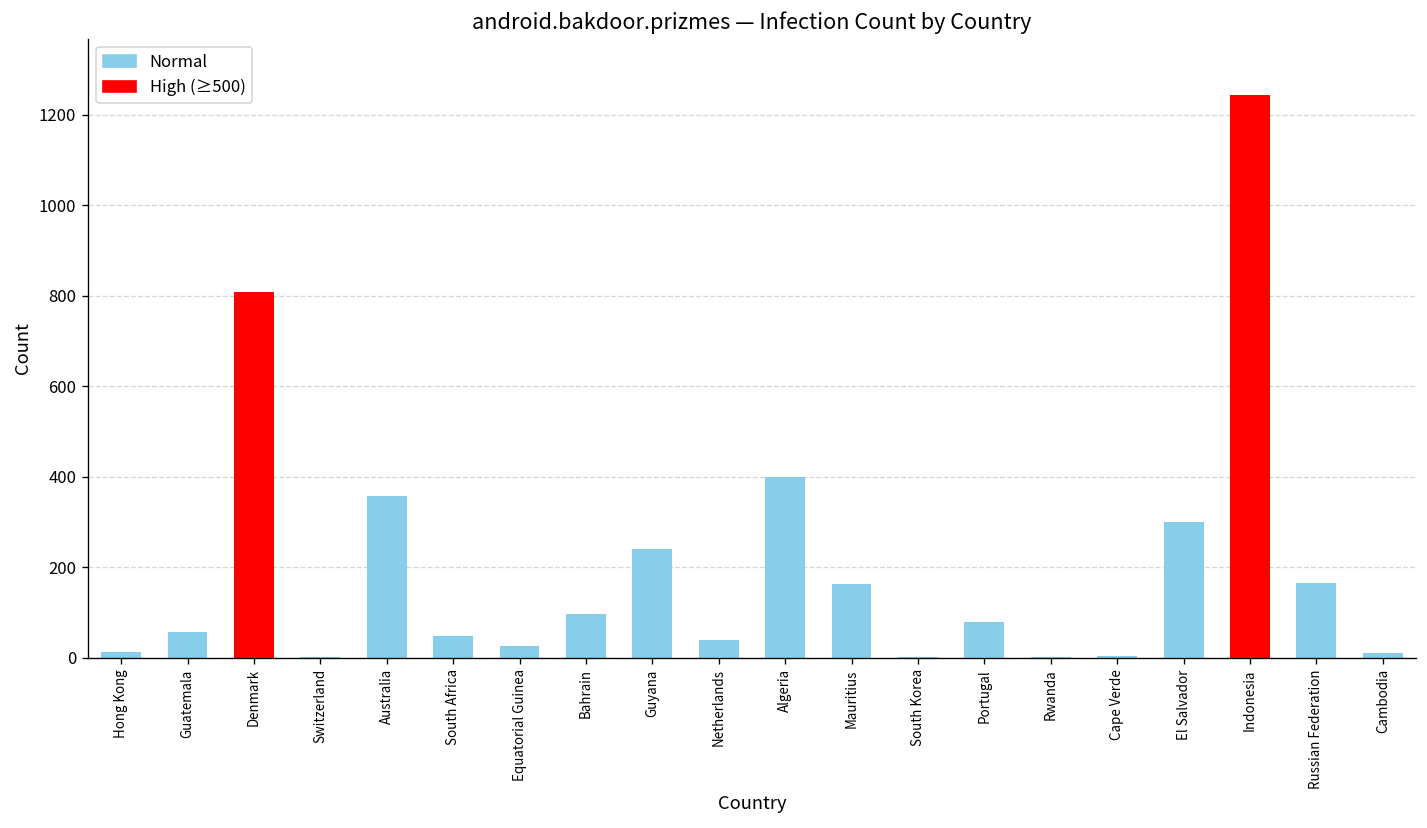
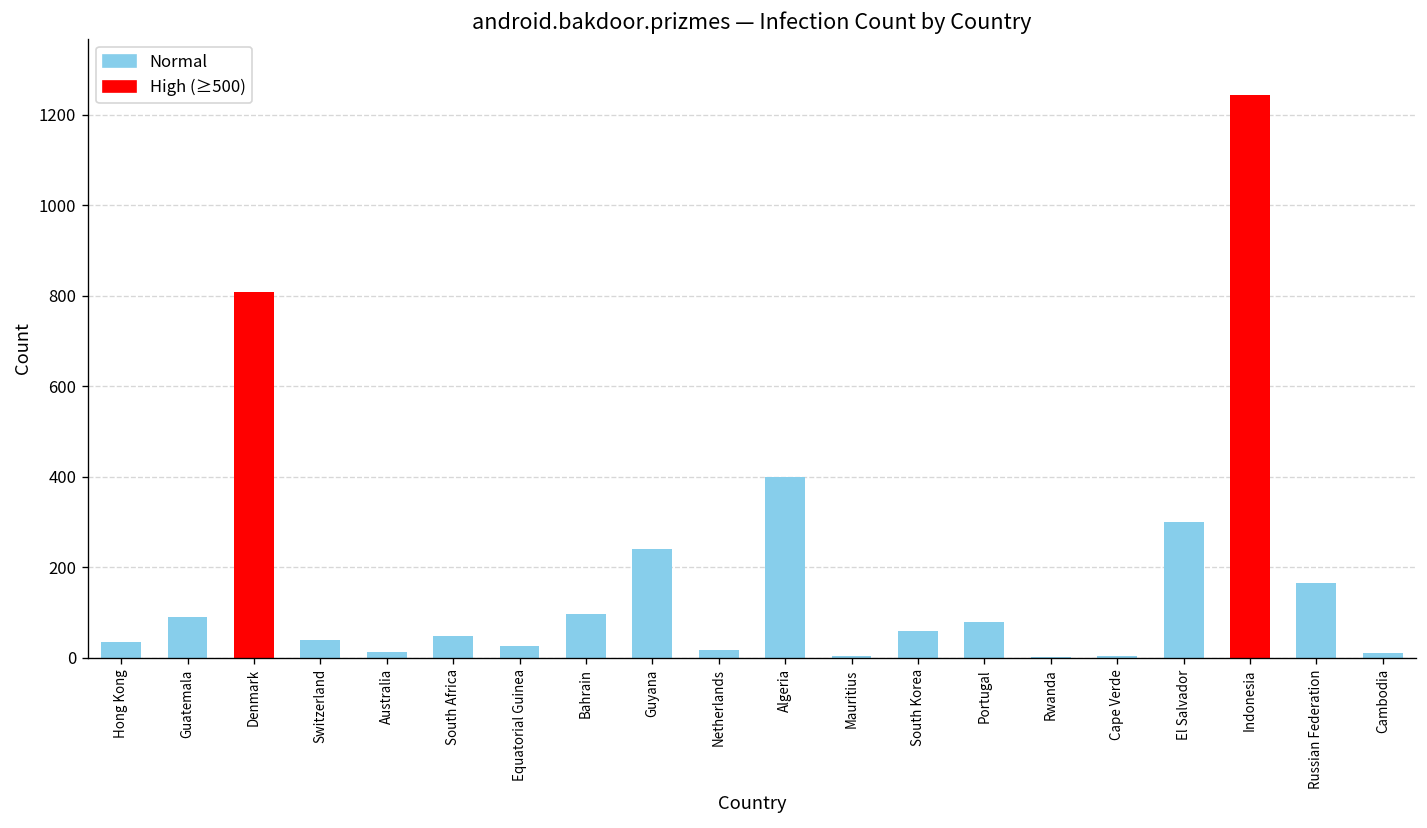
  {
-   "Hong Kong": 10,
-   "Guatemala": 60,
+   "Hong Kong": 30,
+   "Guatemala": 90,
    "Denmark": 810,
-   "Switzerland": 0,
-   "Australia": 360,
+   "Switzerland": 40,
+   "Australia": 10,
    "South Africa": 50,
    "Equatorial Guinea": 30,
    "Bahrain": 100,
    "Guyana": 240,
-   "Netherlands": 40,
+   "Netherlands": 20,
    "Algeria": 400,
-   "Mauritius": 160,
-   "South Korea": 0,
+   "Mauritius": 0,
+   "South Korea": 60,
    "Portugal": 80,
    "El Salvador": 300,
    "Indonesia": 1240,
    "Russian Federation": 160,
    "Cambodia": 10
  }
